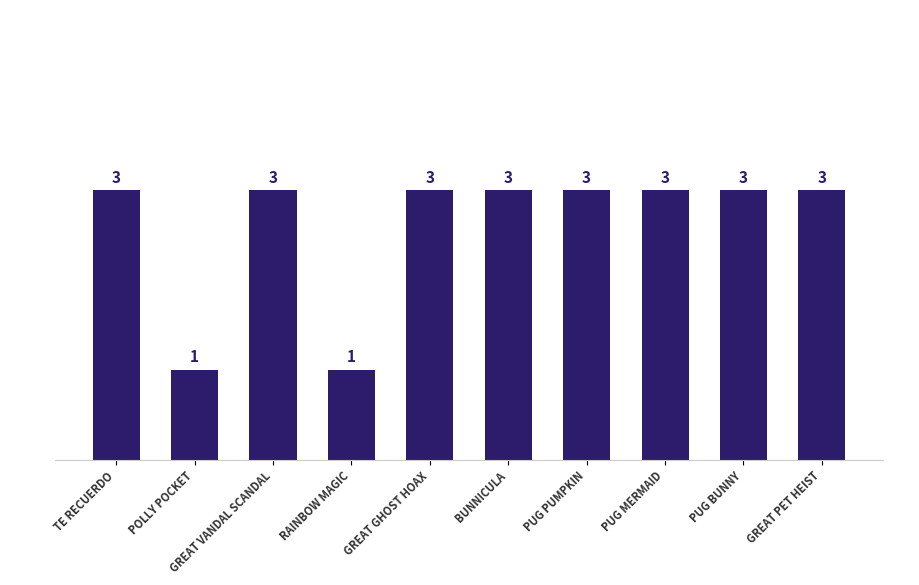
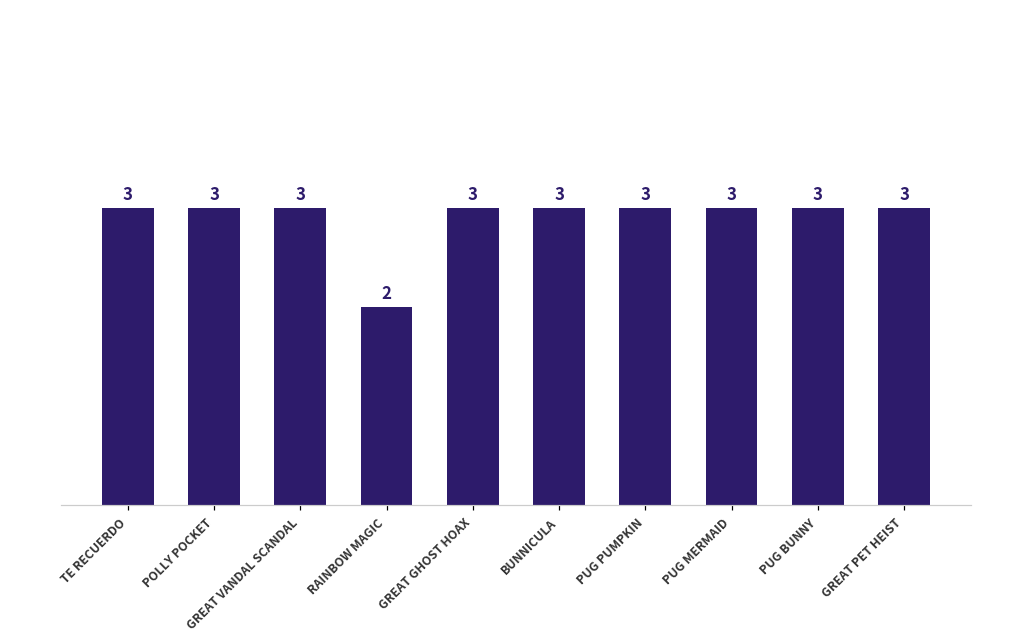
  {
    "TE RECUERDO": 3,
-   "POLLY POCKET": 1,
+   "POLLY POCKET": 3,
    "GREAT VANDAL SCANDAL": 3,
-   "RAINBOW MAGIC": 1,
+   "RAINBOW MAGIC": 2,
    "GREAT GHOST HOAX": 3,
    "BUNNICULA": 3,
    "PUG PUMPKIN": 3,
    "PUG MERMAID": 3,
    "PUG BUNNY": 3,
    "GREAT PET HEIST": 3
  }
